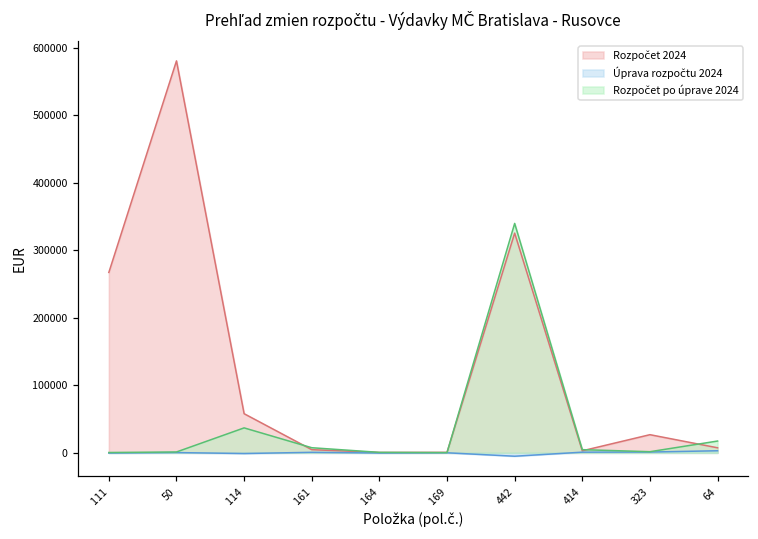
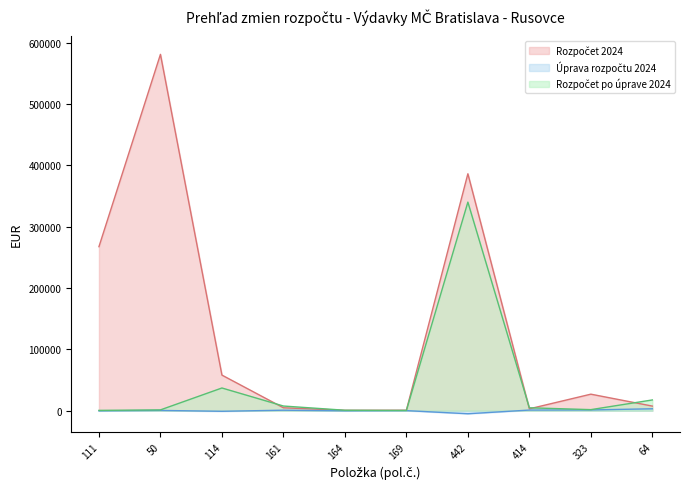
  {
    "Rozpočet 2024": {
      "111": 270000,
      "50": 580000,
      "114": 60000,
-     "442": 330000,
+     "442": 390000,
      "323": 30000,
      "64": 10000
    }
  }
